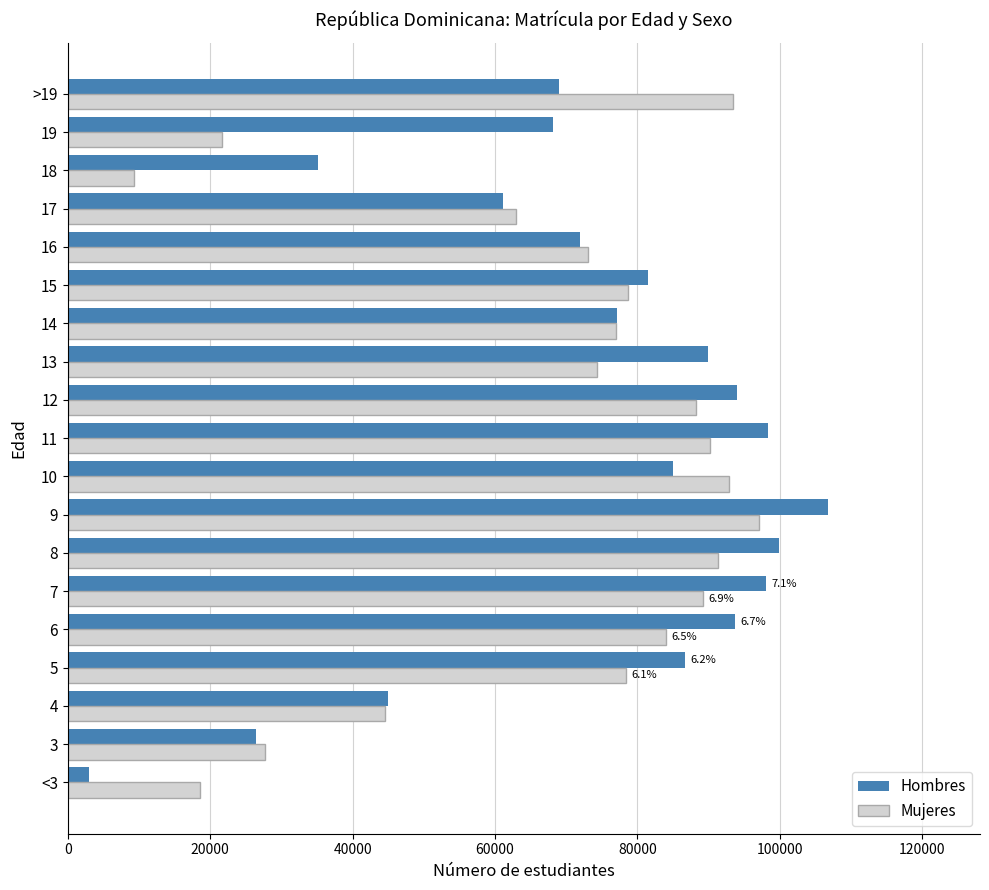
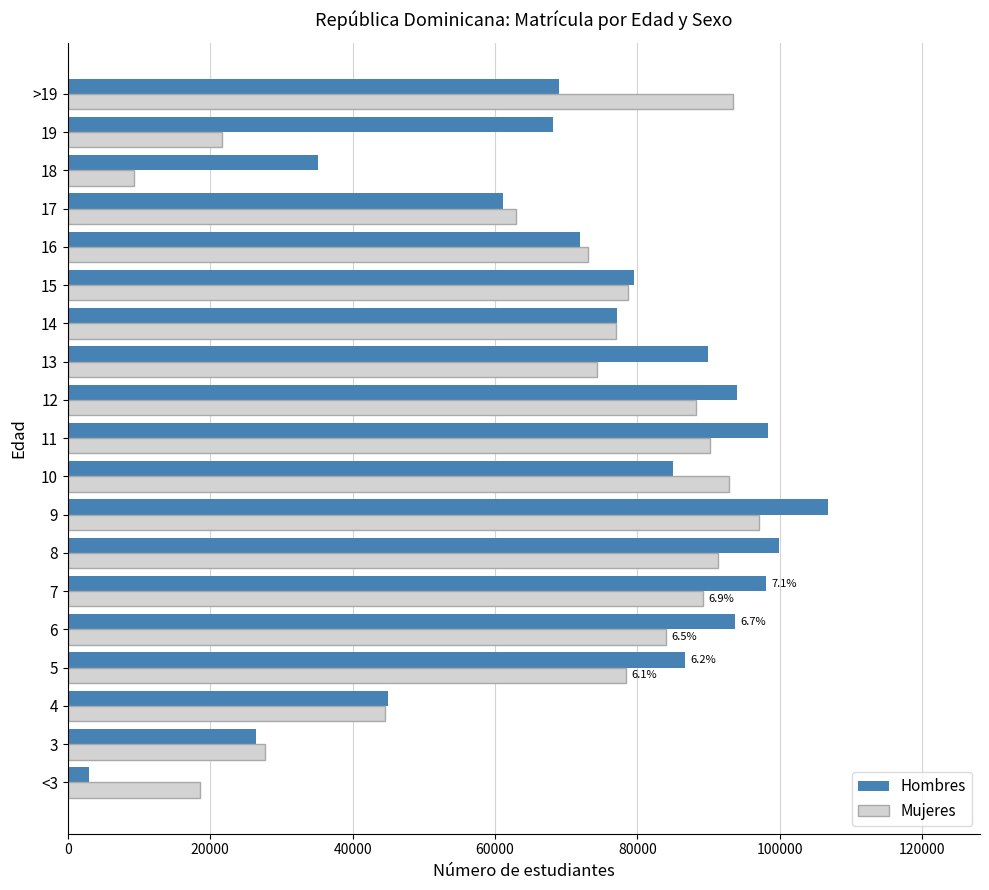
  {
    "Hombres": {
      ">19": 69000,
      "19": 68000,
      "18": 35000,
      "17": 61000,
      "16": 72000,
-     "15": 81000,
+     "15": 80000,
      "14": 77000,
      "13": 90000,
      "12": 94000,
      "11": 98000,
      "10": 85000,
      "9": 107000,
      "8": 100000,
      "4": 45000,
      "3": 26000,
      "<3": 3000
    },
    "Mujeres": {
      ">19": 93000,
      "19": 22000,
      "18": 9000,
      "17": 63000,
      "16": 73000,
      "15": 79000,
      "14": 77000,
      "13": 74000,
      "12": 88000,
      "11": 90000,
      "10": 93000,
      "9": 97000,
      "8": 91000,
      "4": 45000,
      "3": 28000,
      "<3": 19000
    }
  }
